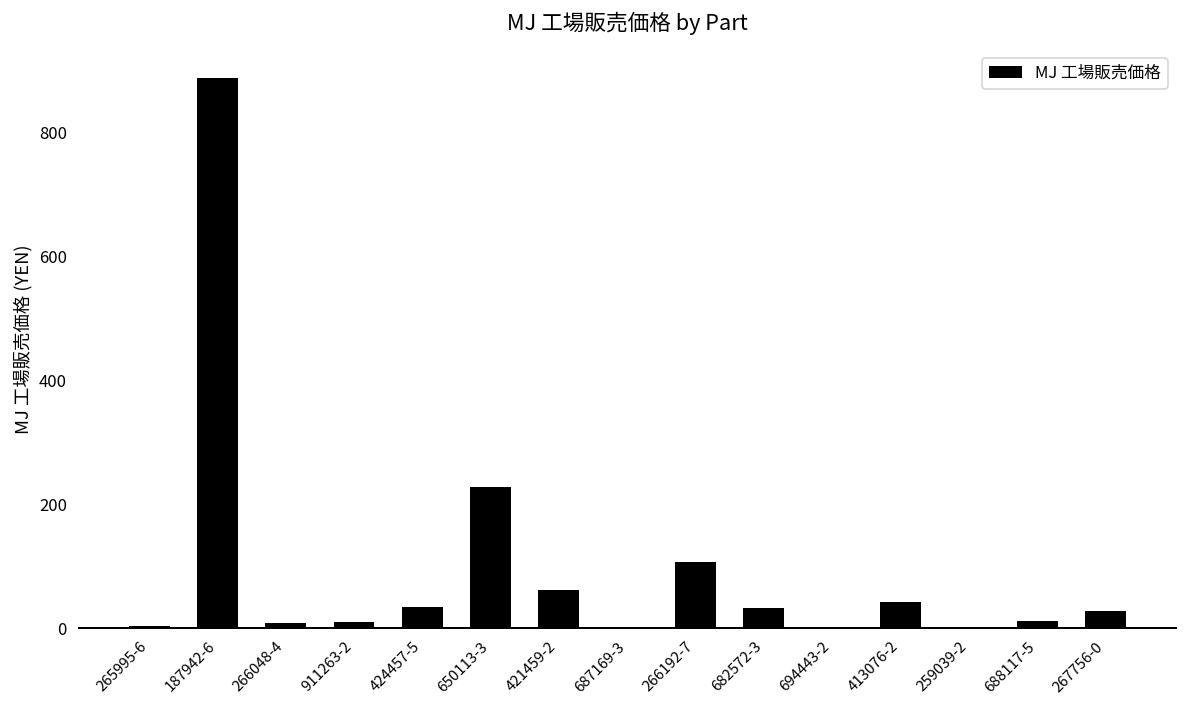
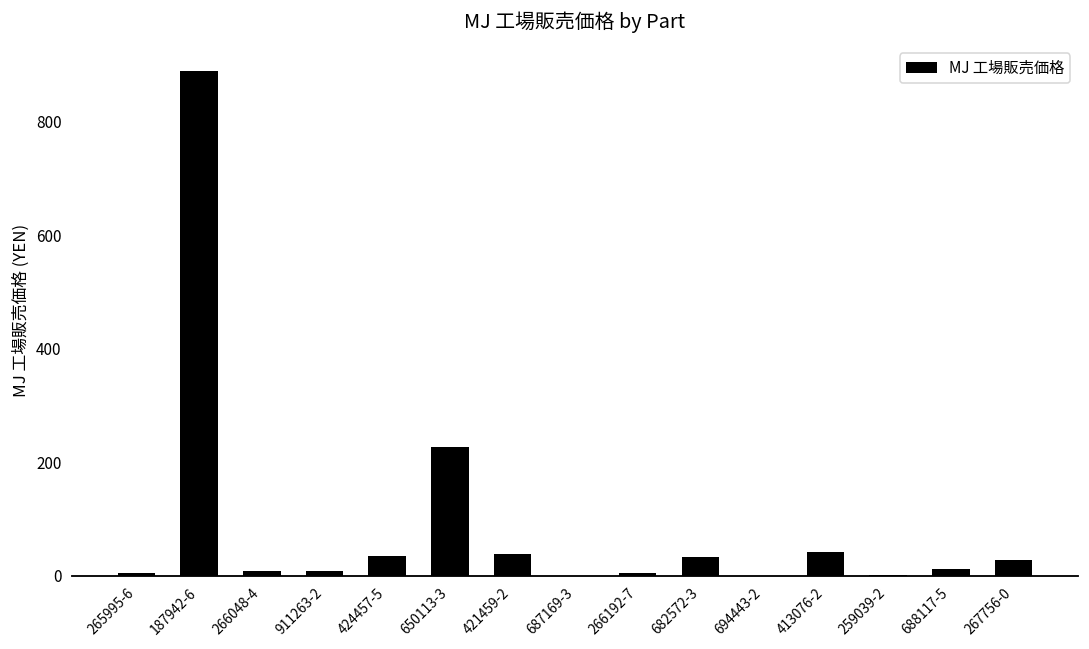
  {
    "187942-6": 890,
    "266048-4": 10,
    "911263-2": 10,
    "424457-5": 30,
    "650113-3": 230,
-   "421459-2": 60,
+   "421459-2": 40,
    "687169-3": 0,
-   "266192-7": 110,
+   "266192-7": 0,
    "682572-3": 30,
    "694443-2": 0,
    "413076-2": 40,
    "688117-5": 10,
    "267756-0": 30
  }
